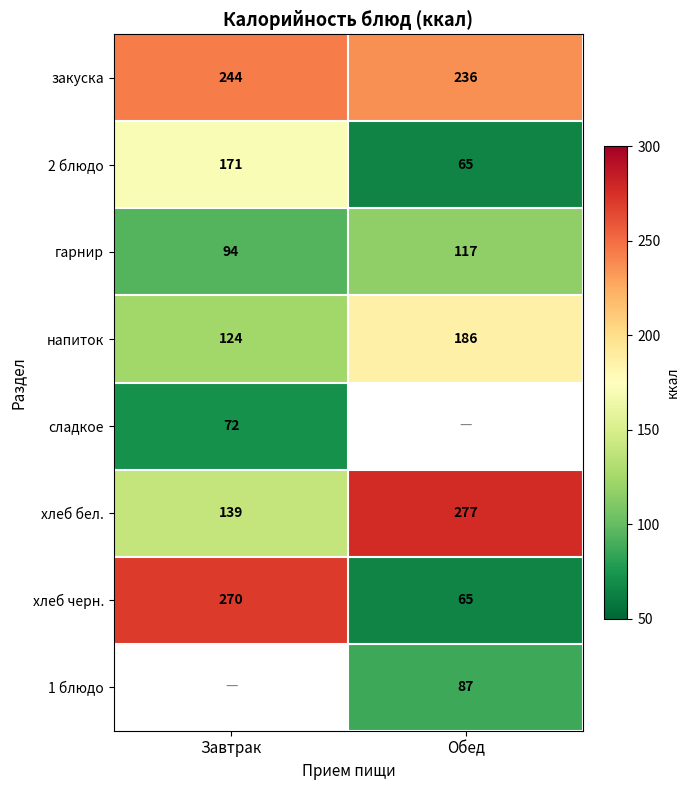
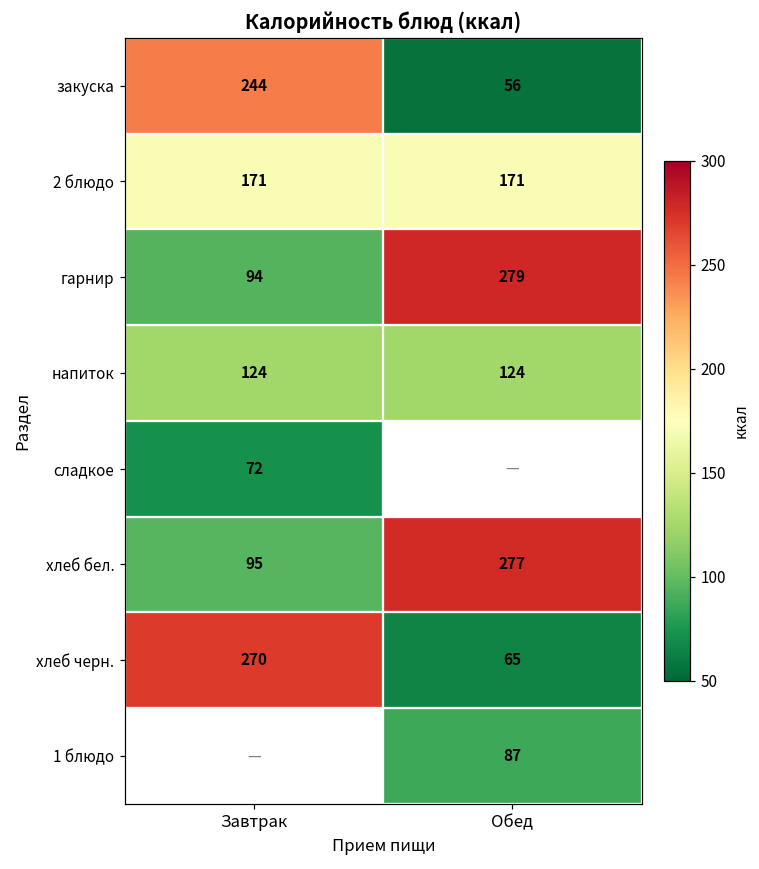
  {
    "закуска": {
      "Завтрак": 244,
-     "Обед": 236
+     "Обед": 56
    },
    "2 блюдо": {
      "Завтрак": 171,
-     "Обед": 65
+     "Обед": 171
    },
    "гарнир": {
      "Завтрак": 94,
-     "Обед": 117
+     "Обед": 279
    },
    "напиток": {
      "Завтрак": 124,
-     "Обед": 186
+     "Обед": 124
    },
    "сладкое": {
      "Завтрак": 72
    },
    "хлеб бел.": {
-     "Завтрак": 139,
+     "Завтрак": 95,
      "Обед": 277
    },
    "хлеб черн.": {
      "Завтрак": 270,
      "Обед": 65
    },
    "1 блюдо": {
      "Обед": 87
    }
  }
